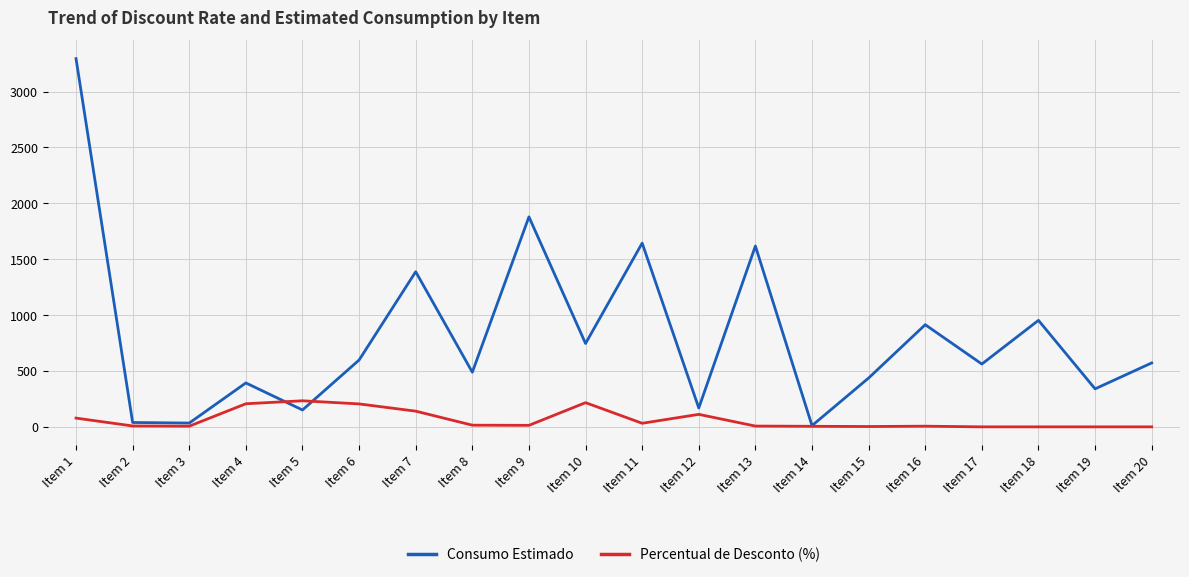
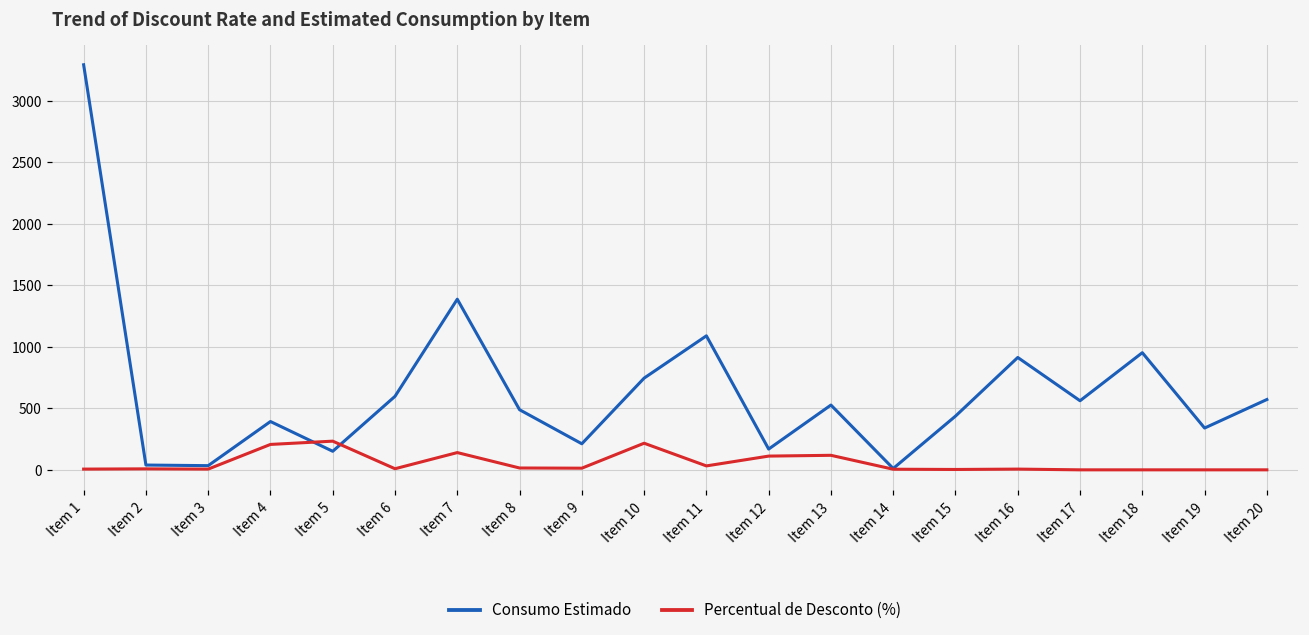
  {
    "Consumo Estimado": {
      "Item 1": 3300,
      "Item 2": 40,
      "Item 3": 30,
      "Item 4": 390,
      "Item 5": 150,
      "Item 6": 600,
      "Item 7": 1390,
      "Item 8": 490,
-     "Item 9": 1880,
+     "Item 9": 210,
      "Item 10": 750,
-     "Item 11": 1640,
+     "Item 11": 1090,
      "Item 12": 170,
-     "Item 13": 1620,
+     "Item 13": 530,
      "Item 15": 440,
      "Item 16": 910,
      "Item 17": 560,
      "Item 18": 950,
      "Item 19": 340,
      "Item 20": 570
    },
    "Percentual de Desconto (%)": {
-     "Item 1": 80,
+     "Item 1": 10,
      "Item 2": 10,
      "Item 3": 10,
      "Item 4": 210,
      "Item 5": 230,
-     "Item 6": 210,
+     "Item 6": 10,
      "Item 7": 140,
      "Item 8": 20,
      "Item 9": 10,
      "Item 10": 220,
      "Item 11": 30,
      "Item 12": 110,
-     "Item 13": 10,
+     "Item 13": 120,
      "Item 15": 0,
      "Item 16": 10,
      "Item 17": 0,
      "Item 18": 0,
      "Item 19": 0,
      "Item 20": 0
    }
  }
